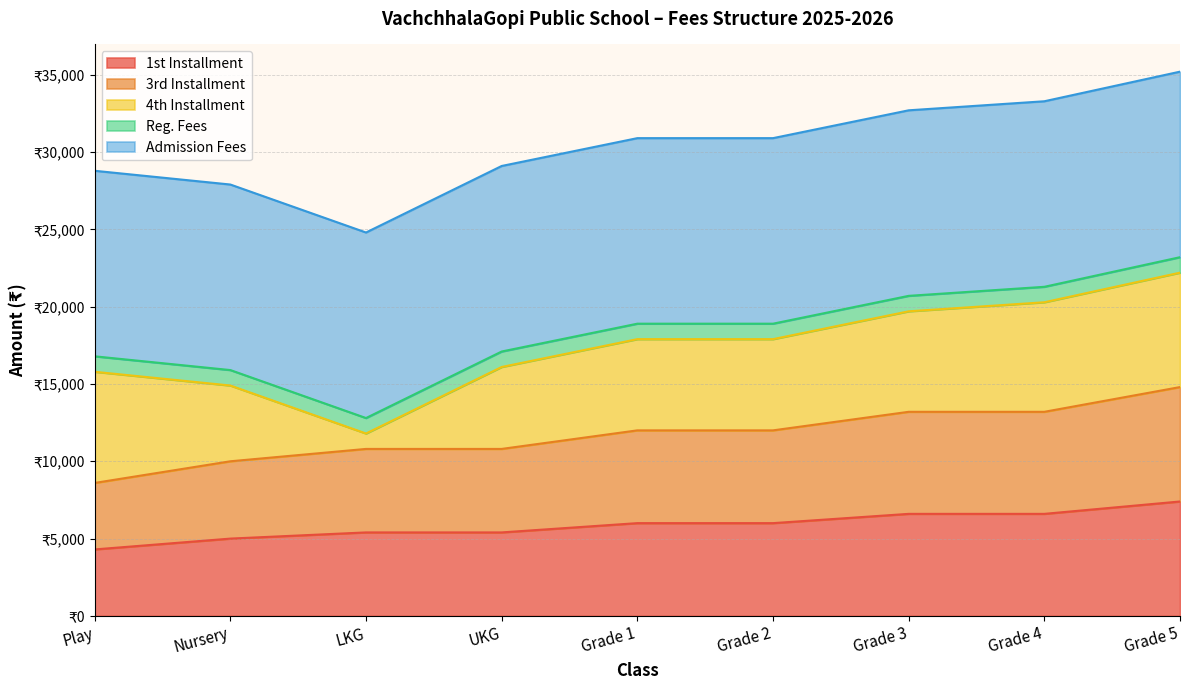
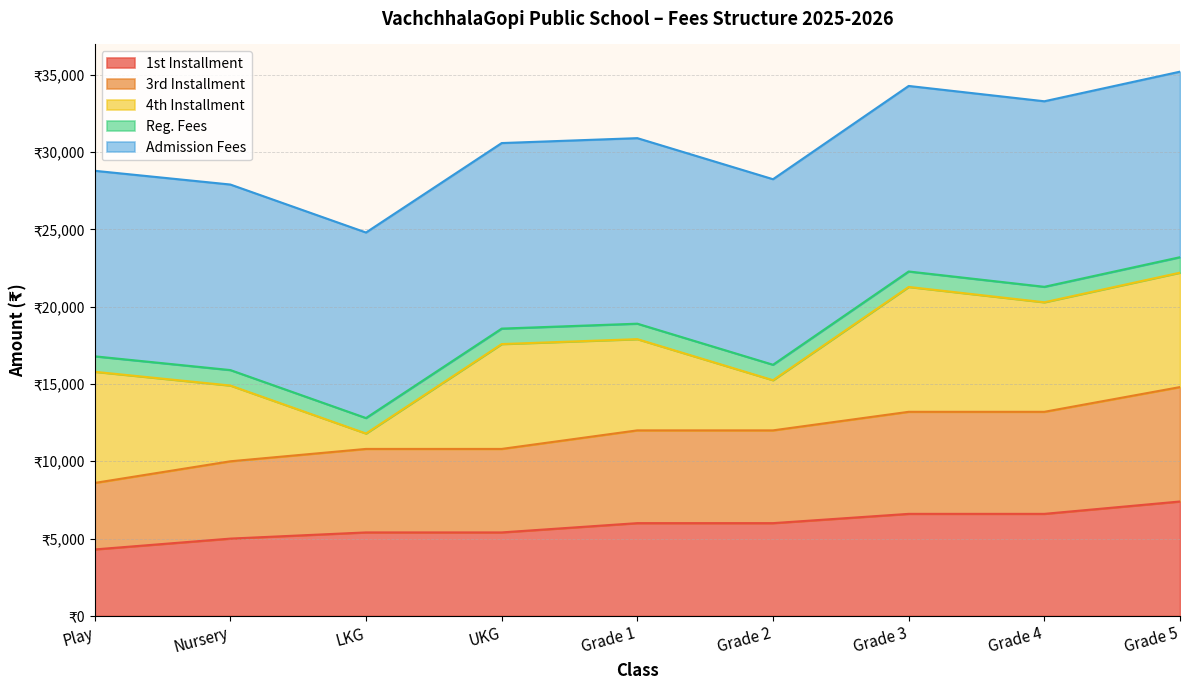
  {
    "4th Installment": {
      "Play": "₹7,200",
      "Nursery": "₹4,900",
      "LKG": "₹1,000",
-     "UKG": "₹5,300",
+     "UKG": "₹6,800",
      "Grade 1": "₹5,900",
-     "Grade 2": "₹5,900",
-     "Grade 3": "₹6,500",
+     "Grade 2": "₹3,200",
+     "Grade 3": "₹8,100",
      "Grade 4": "₹7,100",
      "Grade 5": "₹7,400"
    },
    "Reg. Fees": {
      "Play": "₹1,000",
      "Nursery": "₹1,000",
      "LKG": "₹1,000",
      "UKG": "₹1,000",
      "Grade 1": "₹1,000",
      "Grade 2": "₹1,000",
      "Grade 3": "₹1,000",
      "Grade 4": "₹1,000",
      "Grade 5": "₹1,000"
    },
    "Admission Fees": {
      "Play": "₹12,000",
      "Nursery": "₹12,000",
      "LKG": "₹12,000",
      "UKG": "₹12,000",
      "Grade 1": "₹12,000",
      "Grade 2": "₹12,000",
      "Grade 3": "₹12,000",
      "Grade 4": "₹12,000",
      "Grade 5": "₹12,000"
    }
  }
